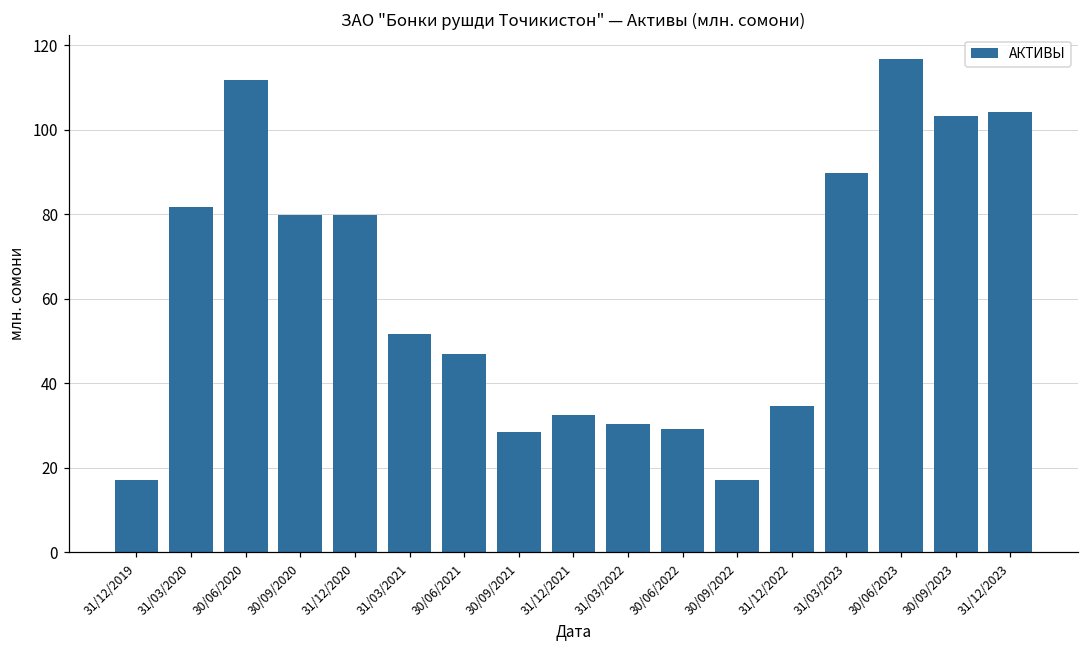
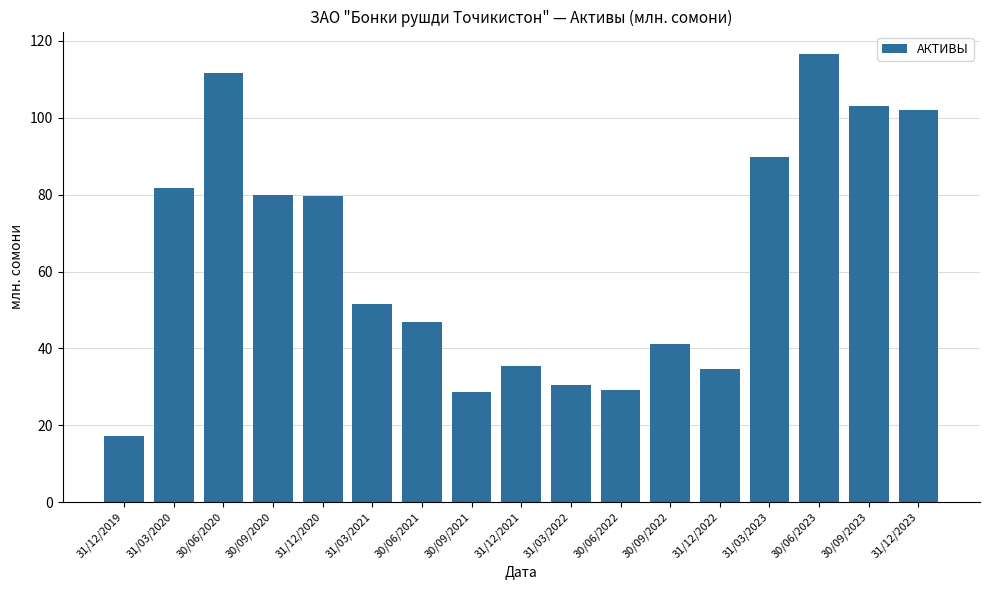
  {
    "31/12/2019": 17,
    "31/03/2020": 82,
    "30/06/2020": 112,
    "30/09/2020": 80,
    "31/12/2020": 80,
    "31/03/2021": 52,
    "30/06/2021": 47,
    "30/09/2021": 29,
-   "31/12/2021": 33,
+   "31/12/2021": 35,
    "31/03/2022": 30,
    "30/06/2022": 29,
-   "30/09/2022": 17,
+   "30/09/2022": 41,
    "31/12/2022": 35,
    "31/03/2023": 90,
    "30/06/2023": 117,
    "30/09/2023": 103,
-   "31/12/2023": 104
+   "31/12/2023": 102
  }
